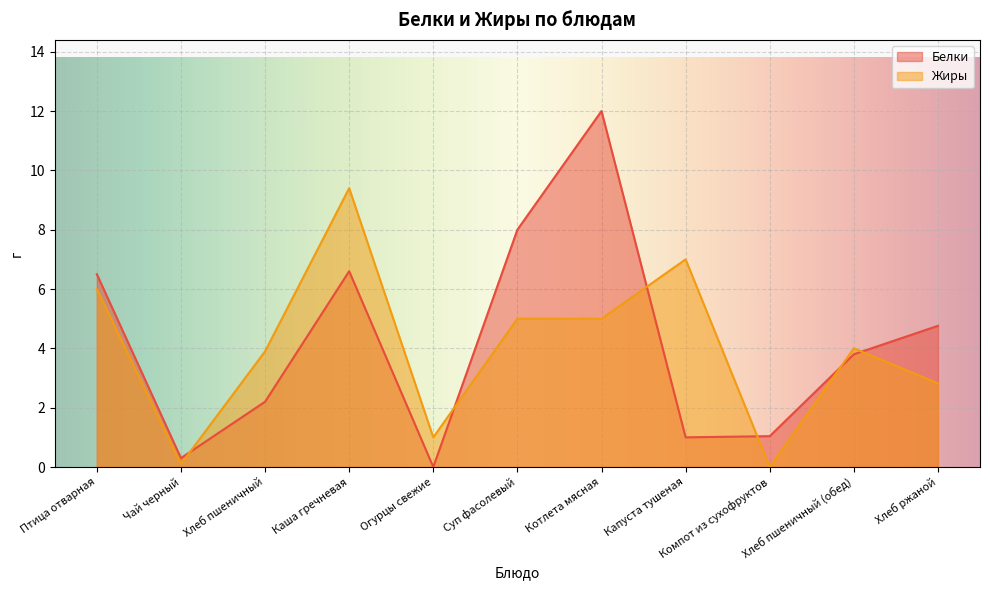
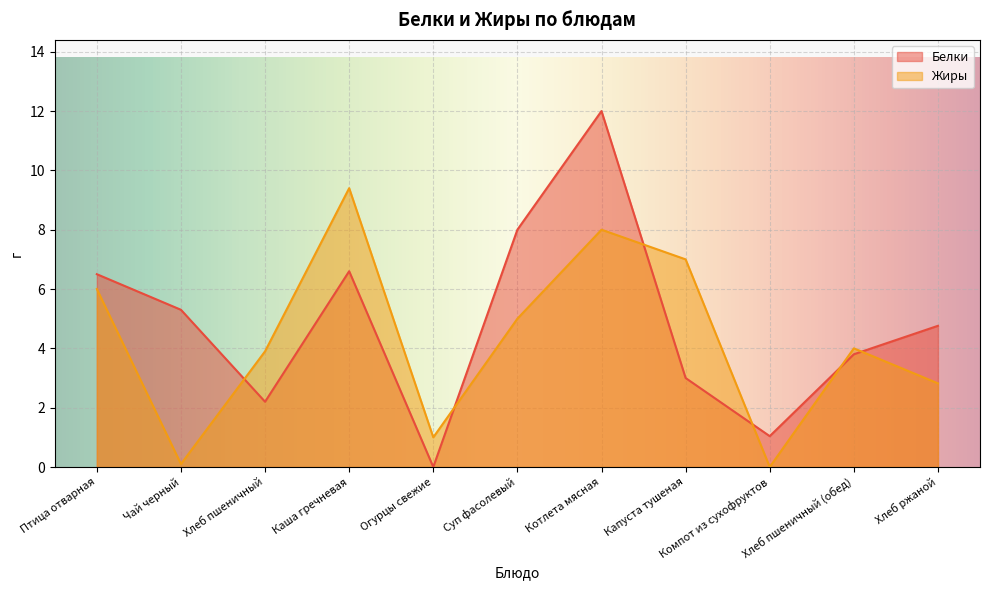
  {
    "Белки": {
      "Птица отварная": 6.5,
-     "Чай черный": 0.3,
+     "Чай черный": 5.3,
      "Хлеб пшеничный": 2.2,
      "Каша гречневая": 6.6,
      "Огурцы свежие": 0.0,
      "Суп фасолевый": 8.0,
      "Котлета мясная": 12.0,
-     "Капуста тушеная": 1,
+     "Капуста тушеная": 3,
      "Компот из сухофруктов": 1.0,
      "Хлеб пшеничный (обед)": 3.8,
      "Хлеб ржаной": 4.8
    },
    "Жиры": {
      "Птица отварная": 6,
      "Чай черный": 0.1,
      "Хлеб пшеничный": 3.9,
      "Каша гречневая": 9.4,
      "Огурцы свежие": 1,
      "Суп фасолевый": 5,
-     "Котлета мясная": 5,
+     "Котлета мясная": 8,
      "Капуста тушеная": 7,
      "Компот из сухофруктов": 0,
      "Хлеб пшеничный (обед)": 4,
      "Хлеб ржаной": 2.8
    }
  }
